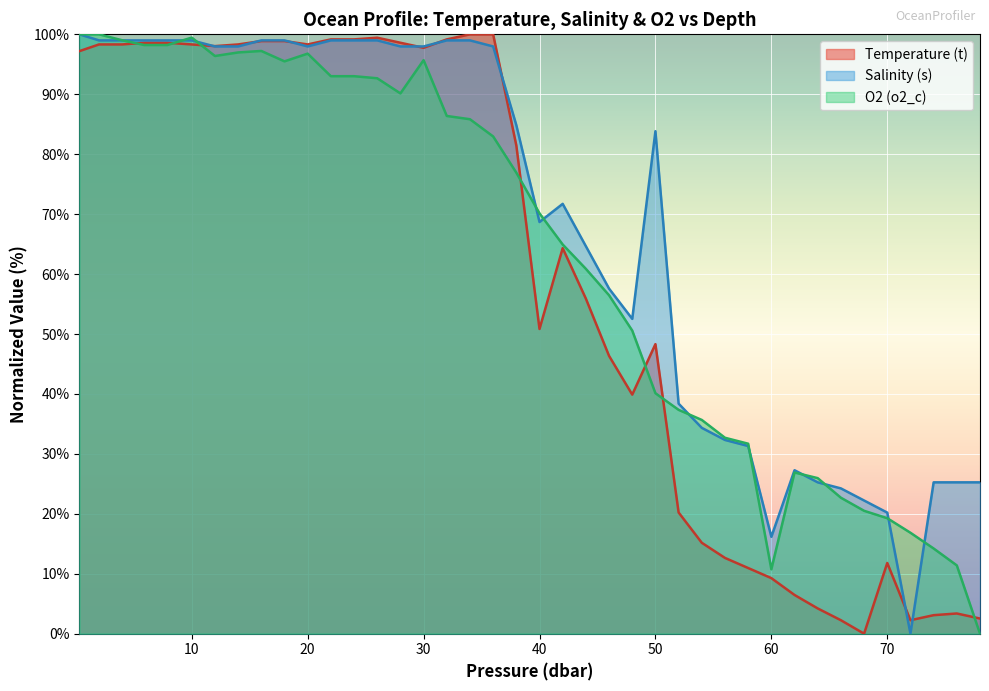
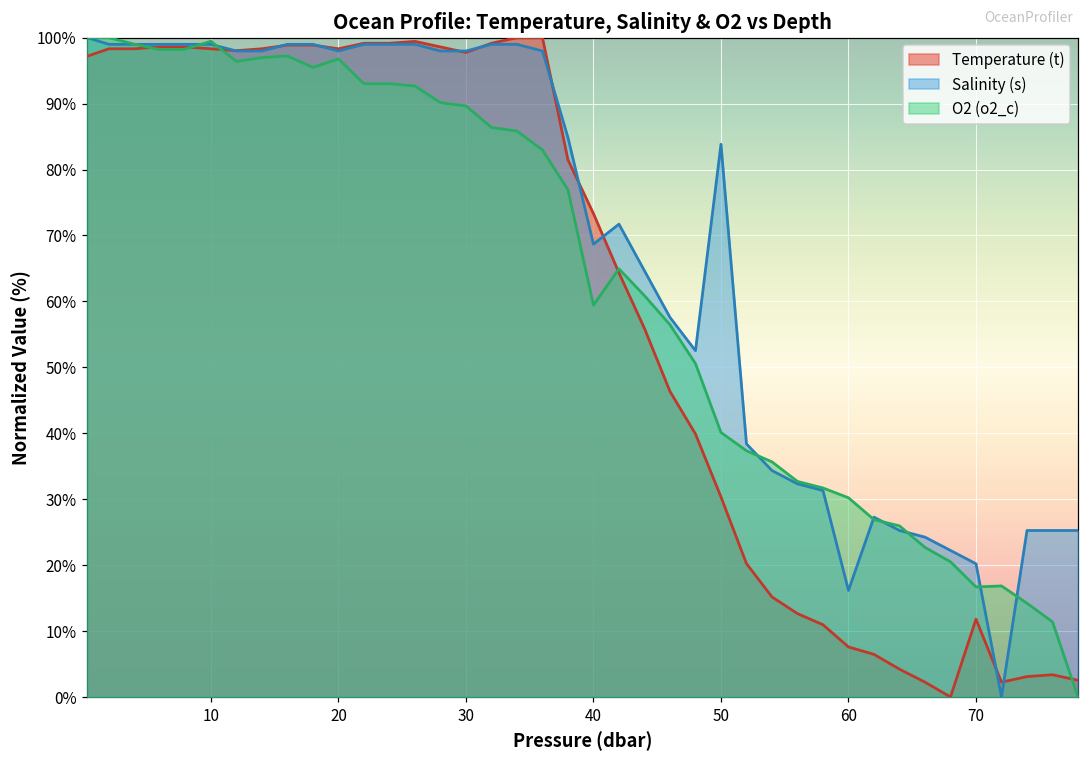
  {
    "Temperature (t)": {
      "10": "98%",
-     "40": "51%",
-     "50": "48%",
-     "60": "9%",
+     "40": "73%",
+     "50": "30%",
+     "60": "8%",
      "70": "12%"
    },
    "Salinity (s)": {
      "10": "99%",
      "40": "69%",
      "50": "84%",
      "60": "16%",
      "70": "20%"
    },
    "O2 (o2_c)": {
      "10": "99%",
      "20": "97%",
-     "30": "96%",
-     "40": "70%",
+     "30": "90%",
+     "40": "59%",
      "50": "40%",
-     "60": "11%",
-     "70": "19%"
+     "60": "30%",
+     "70": "17%"
    }
  }
